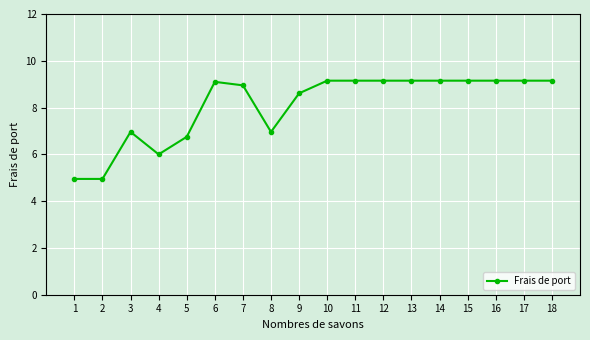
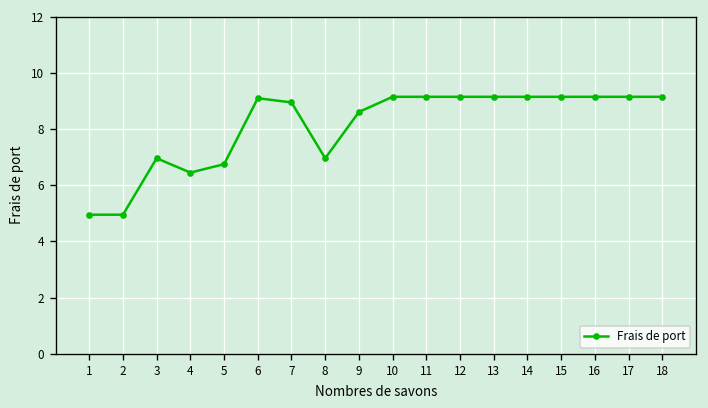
  {
    "1": 5.0,
    "2": 5.0,
    "3": 7.0,
-   "4": 6.0,
+   "4": 6.5,
    "5": 6.8,
    "6": 9.1,
    "7": 9.0,
    "8": 7.0,
    "9": 8.6,
    "10": 9.2,
    "11": 9.2,
    "12": 9.2,
    "13": 9.2,
    "14": 9.2,
    "15": 9.2,
    "16": 9.2,
    "17": 9.2,
    "18": 9.2
  }
